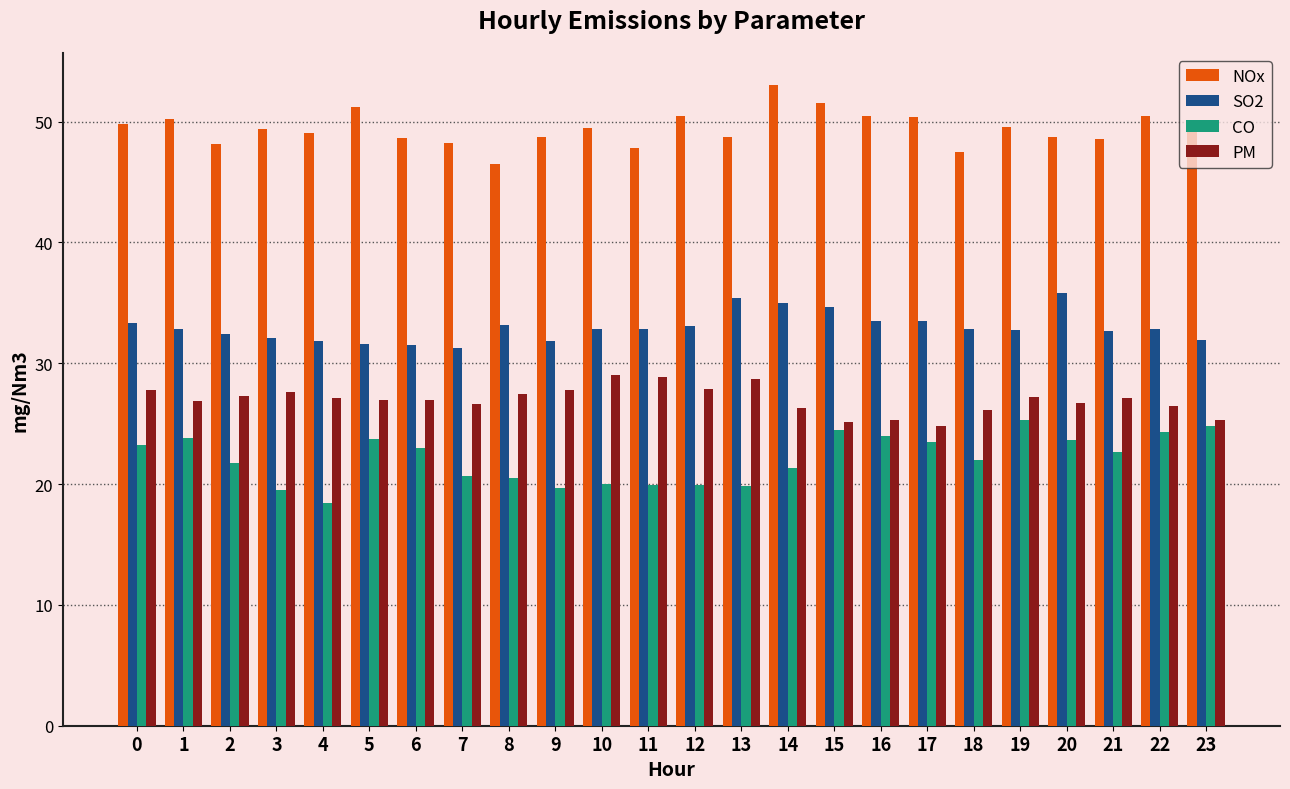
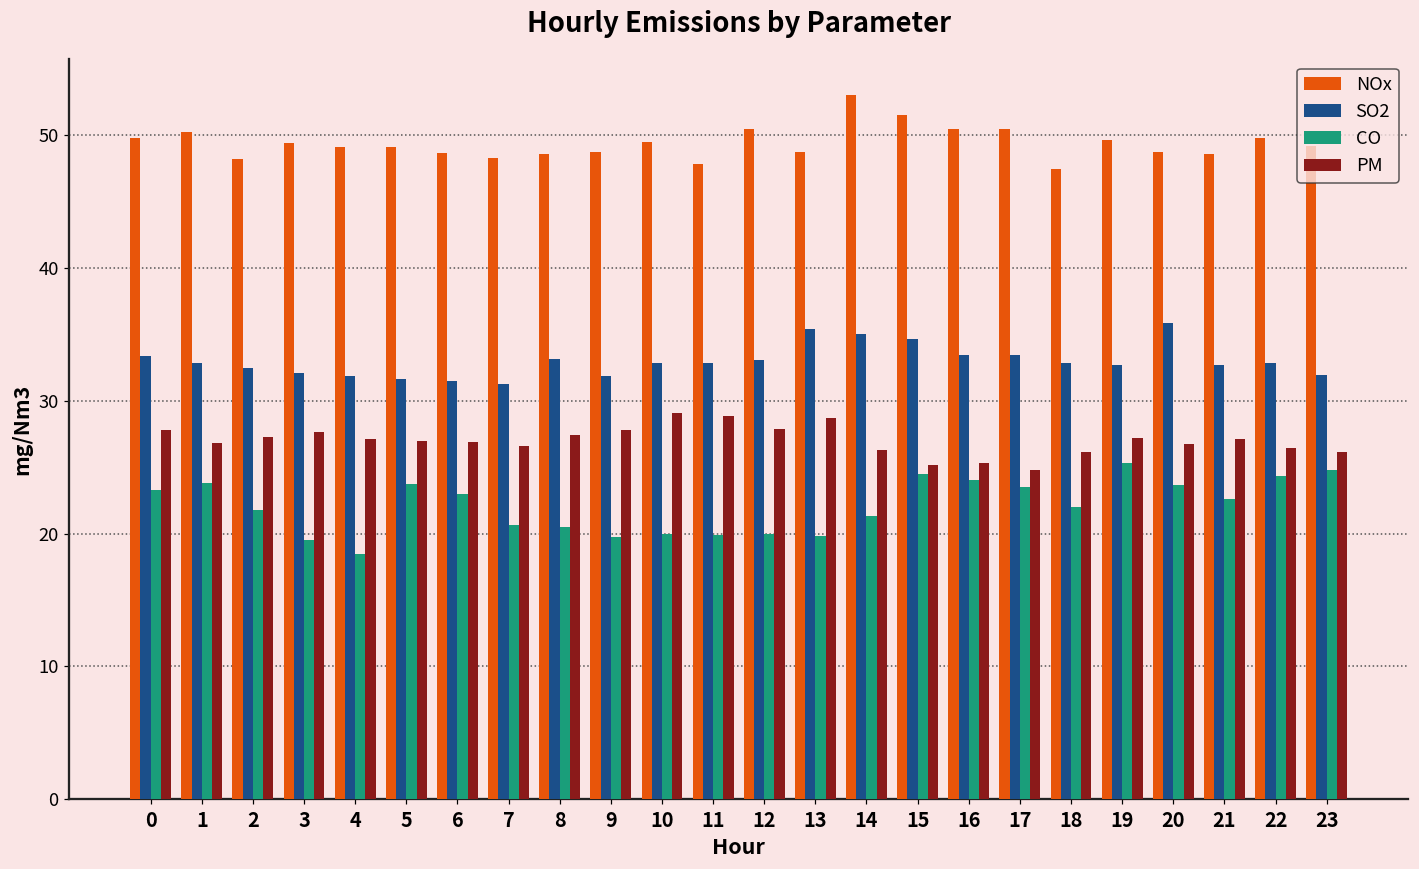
  {
    "NOx": {
      "0": 49.8,
      "1": 50.2,
      "2": 48.2,
      "3": 49.4,
      "4": 49.1,
-     "5": 51.2,
+     "5": 49.1,
      "6": 48.6,
      "7": 48.3,
-     "8": 46.5,
+     "8": 48.6,
      "9": 48.7,
      "10": 49.4,
      "11": 47.8,
      "12": 50.4,
      "13": 48.8,
      "14": 53.0,
      "15": 51.5,
      "16": 50.4,
      "17": 50.4,
      "18": 47.5,
      "19": 49.6,
      "20": 48.8,
      "21": 48.5,
-     "22": 50.5
+     "22": 49.7
    },
    "SO2": {
      "0": 33.3,
      "1": 32.9,
      "2": 32.4,
      "3": 32.1,
      "4": 31.8,
      "5": 31.6,
      "6": 31.5,
      "7": 31.3,
      "8": 33.2,
      "9": 31.8,
      "10": 32.8,
      "11": 32.8,
      "12": 33.1,
      "13": 35.4,
      "14": 35.0,
      "15": 34.7,
      "16": 33.5,
      "17": 33.5,
      "18": 32.8,
      "19": 32.7,
      "20": 35.9,
      "21": 32.7,
      "22": 32.8,
      "23": 31.9
    },
    "CO": {
      "0": 23.3,
      "1": 23.8,
      "2": 21.8,
      "3": 19.5,
      "4": 18.5,
      "5": 23.7,
      "6": 23.0,
      "7": 20.7,
      "8": 20.5,
      "9": 19.7,
      "10": 20.0,
      "11": 19.9,
      "12": 20.0,
      "13": 19.8,
      "14": 21.3,
      "15": 24.5,
      "16": 24.0,
      "17": 23.5,
      "18": 22.0,
      "19": 25.3,
      "20": 23.7,
      "21": 22.6,
      "22": 24.3,
      "23": 24.8
    },
    "PM": {
      "0": 27.8,
      "1": 26.9,
      "2": 27.3,
      "3": 27.6,
      "4": 27.1,
      "5": 27.0,
      "6": 26.9,
      "7": 26.6,
      "8": 27.5,
      "9": 27.8,
      "10": 29.1,
      "11": 28.8,
      "12": 27.9,
      "13": 28.7,
      "14": 26.3,
      "15": 25.1,
      "16": 25.3,
      "17": 24.8,
      "18": 26.1,
      "19": 27.2,
      "20": 26.8,
      "21": 27.1,
      "22": 26.5,
-     "23": 25.3
+     "23": 26.2
    }
  }
